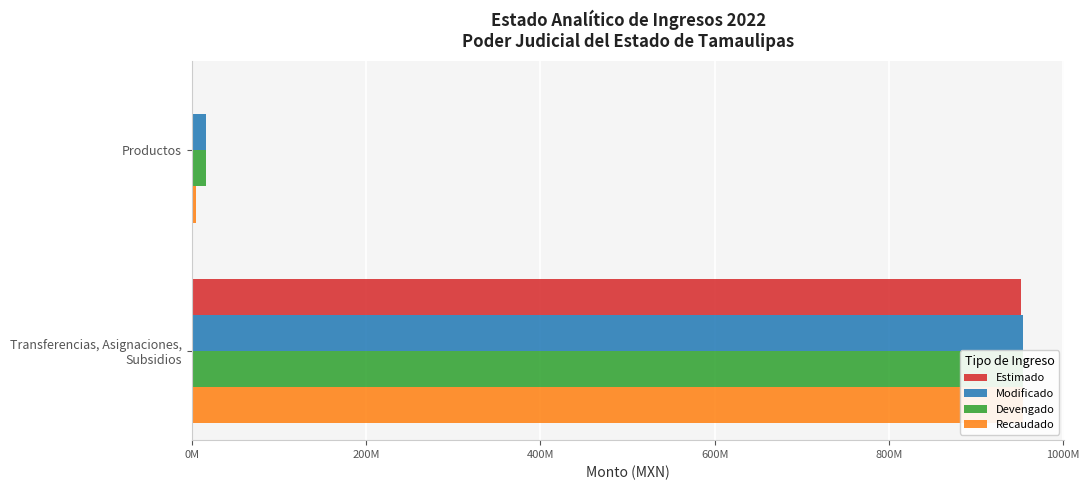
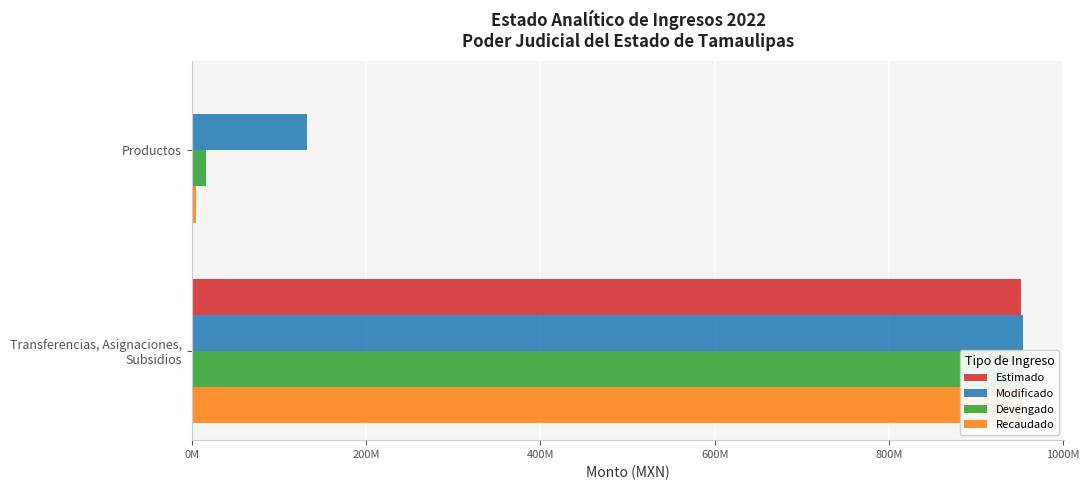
  {
    "Estimado": {
      "Productos": 0,
      "Transferencias, Asignaciones, Subsidios": 950000000
    },
    "Modificado": {
-     "Productos": 20000000,
+     "Productos": 130000000,
      "Transferencias, Asignaciones, Subsidios": 950000000
    },
    "Devengado": {
      "Productos": 20000000
    },
    "Recaudado": {
      "Productos": 0
    }
  }
